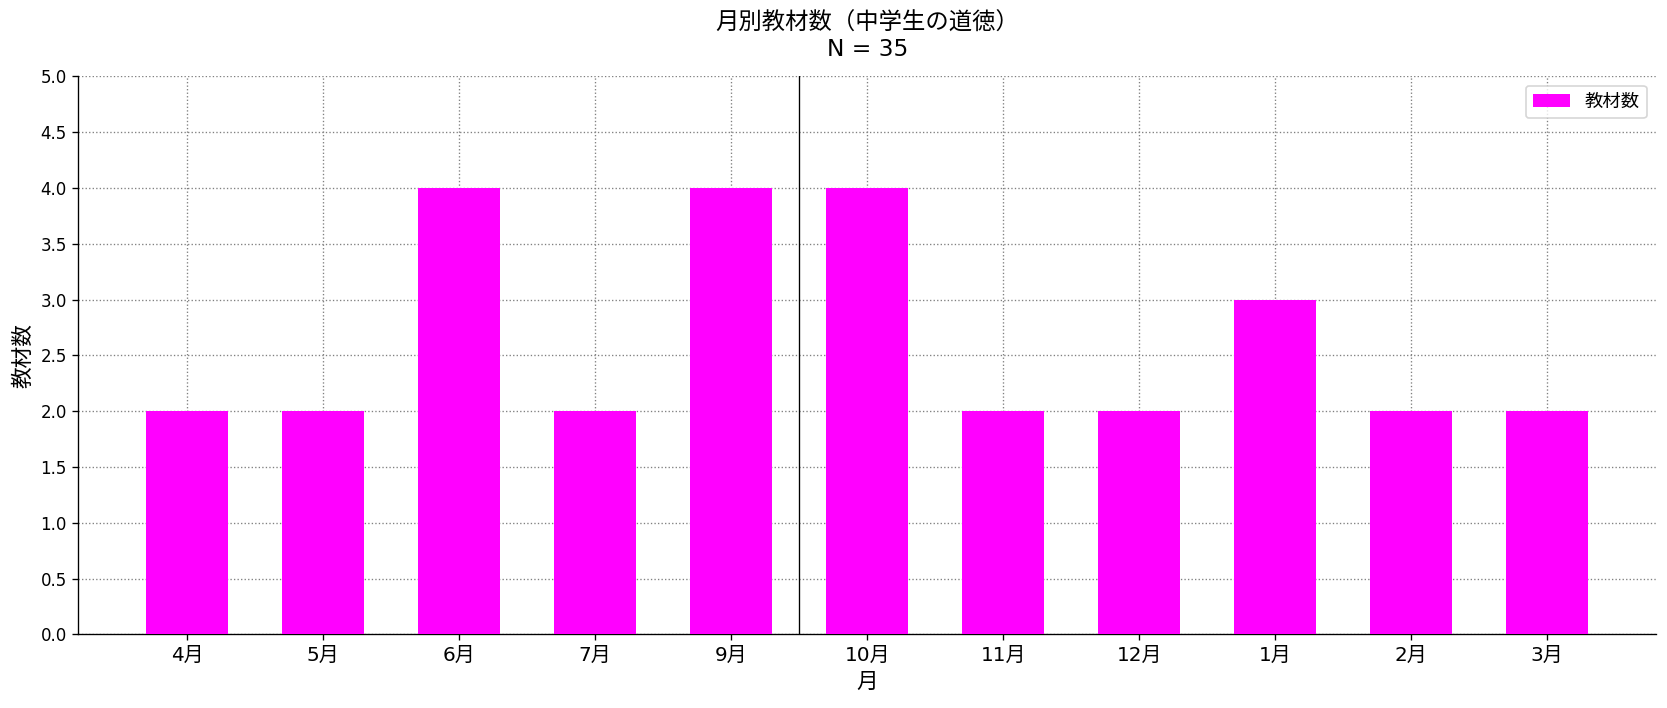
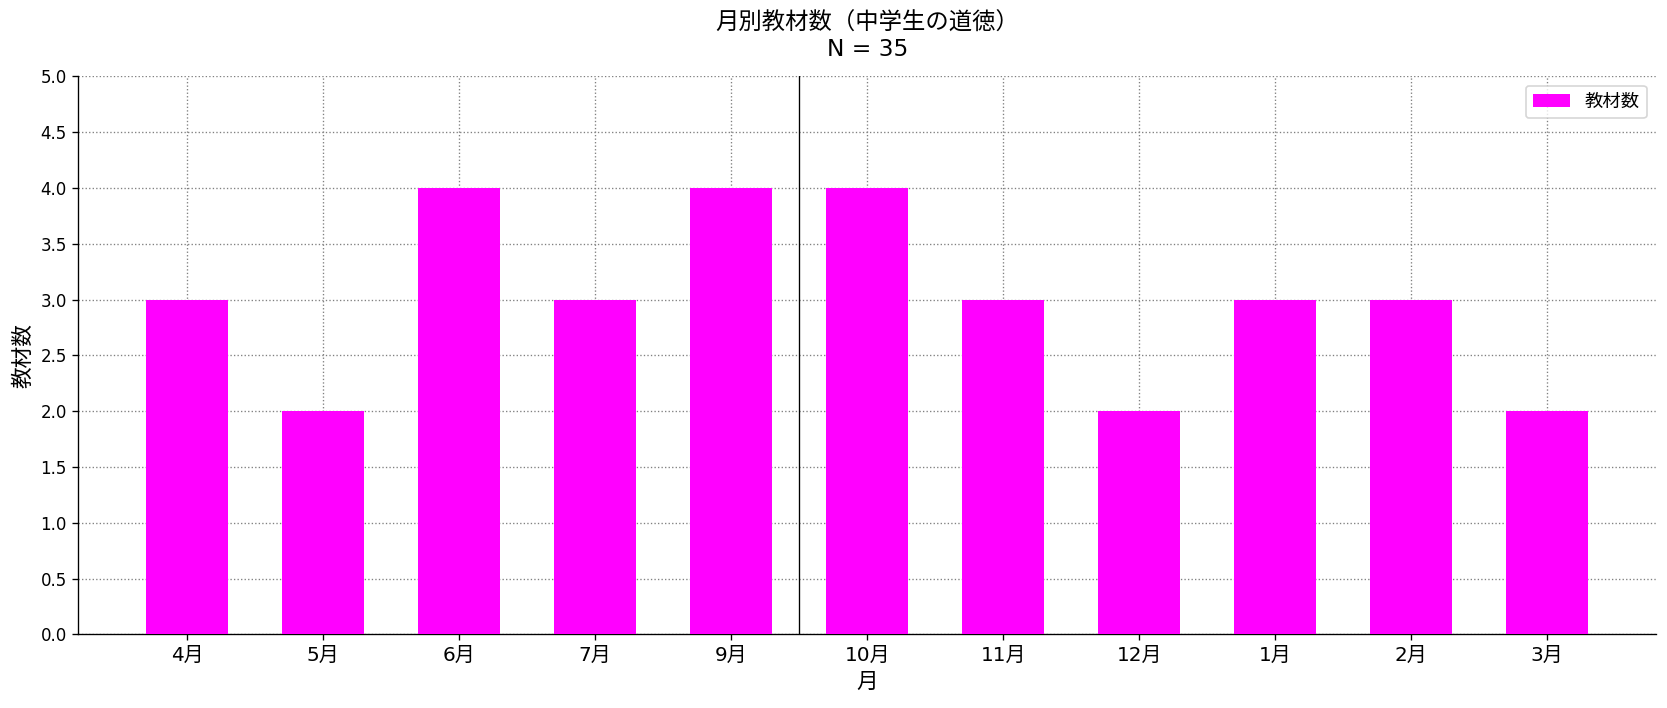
  {
-   "4月": 2,
+   "4月": 3,
    "5月": 2,
    "6月": 4,
-   "7月": 2,
+   "7月": 3,
    "9月": 4,
    "10月": 4,
-   "11月": 2,
+   "11月": 3,
    "12月": 2,
    "1月": 3,
-   "2月": 2,
+   "2月": 3,
    "3月": 2
  }
